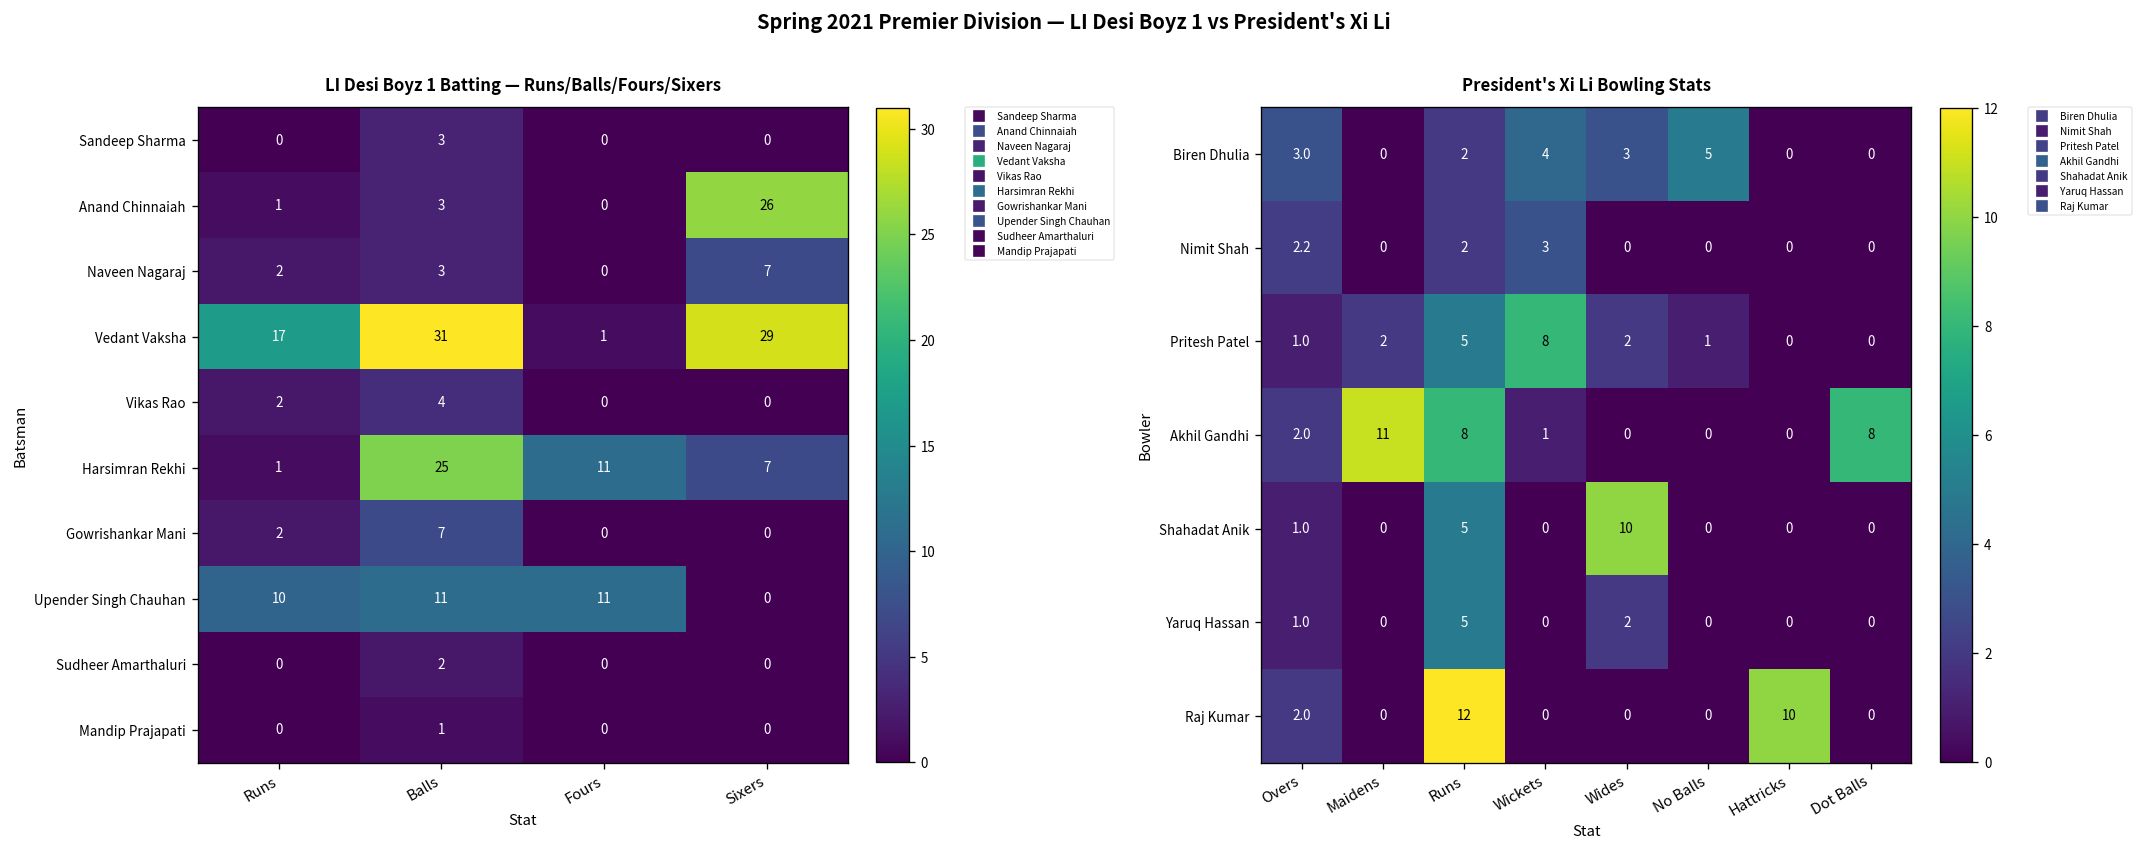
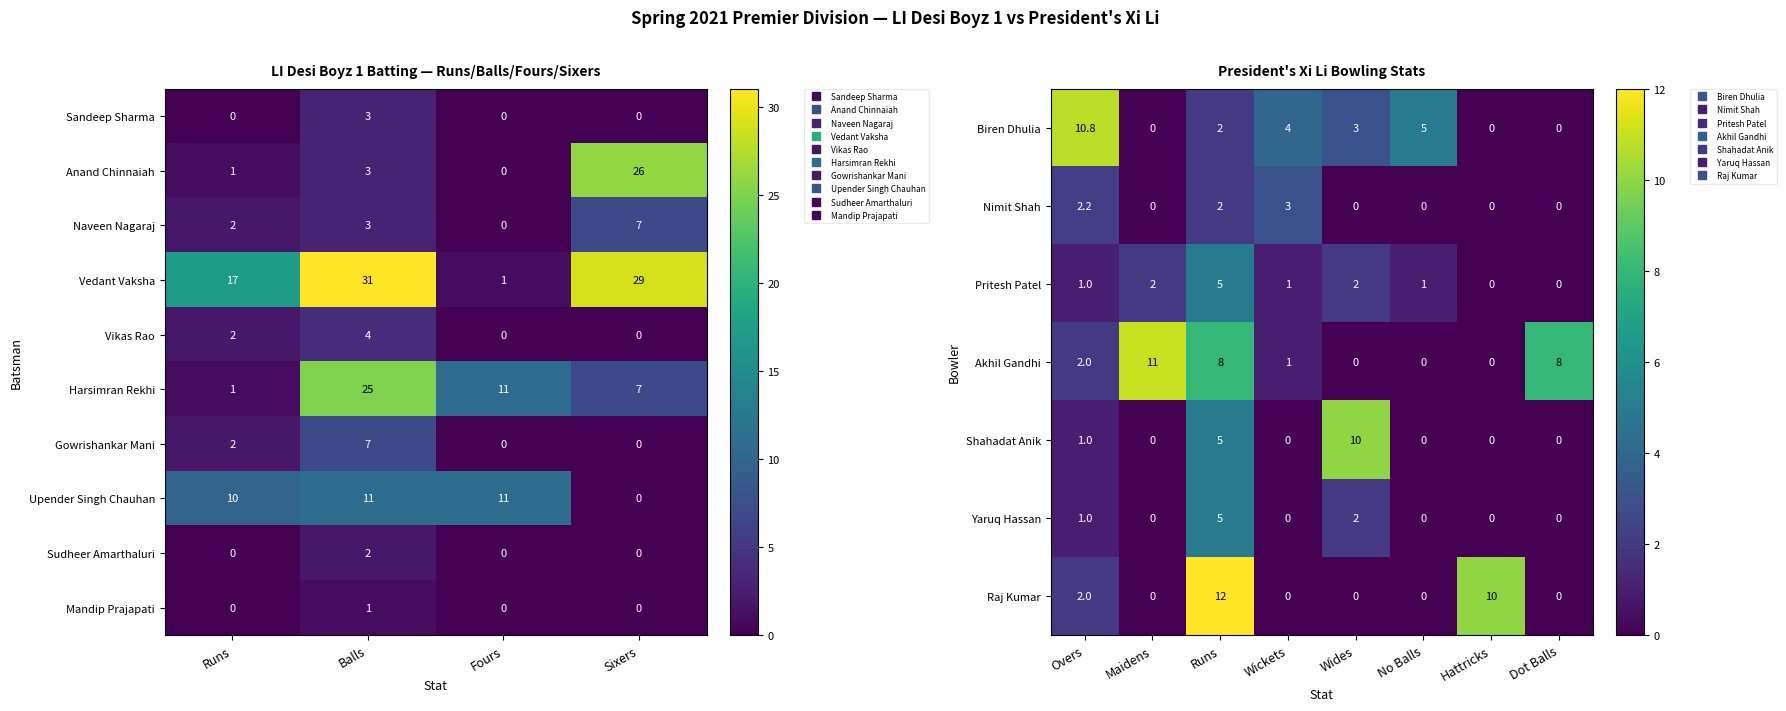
  {
    "LI Desi Boyz 1 Batting — Runs/Balls/Fours/Sixers": {
      "Sandeep Sharma": {
        "Runs": 0,
        "Balls": 3,
        "Fours": 0,
        "Sixers": 0
      },
      "Anand Chinnaiah": {
        "Runs": 1,
        "Balls": 3,
        "Fours": 0,
        "Sixers": 26
      },
      "Naveen Nagaraj": {
        "Runs": 2,
        "Balls": 3,
        "Fours": 0,
        "Sixers": 7
      },
      "Vedant Vaksha": {
        "Runs": 17,
        "Balls": 31,
        "Fours": 1,
        "Sixers": 29
      },
      "Vikas Rao": {
        "Runs": 2,
        "Balls": 4,
        "Fours": 0,
        "Sixers": 0
      },
      "Harsimran Rekhi": {
        "Runs": 1,
        "Balls": 25,
        "Fours": 11,
        "Sixers": 7
      },
      "Gowrishankar Mani": {
        "Runs": 2,
        "Balls": 7,
        "Fours": 0,
        "Sixers": 0
      },
      "Upender Singh Chauhan": {
        "Runs": 10,
        "Balls": 11,
        "Fours": 11,
        "Sixers": 0
      },
      "Sudheer Amarthaluri": {
        "Runs": 0,
        "Balls": 2,
        "Fours": 0,
        "Sixers": 0
      },
      "Mandip Prajapati": {
        "Runs": 0,
        "Balls": 1,
        "Fours": 0,
        "Sixers": 0
      }
    },
    "President's Xi Li Bowling Stats": {
      "Biren Dhulia": {
-       "Overs": 3.0,
+       "Overs": 10.8,
        "Maidens": 0,
        "Runs": 2,
        "Wickets": 4,
        "Wides": 3,
        "No Balls": 5,
        "Hattricks": 0,
        "Dot Balls": 0
      },
      "Nimit Shah": {
        "Overs": 2.2,
        "Maidens": 0,
        "Runs": 2,
        "Wickets": 3,
        "Wides": 0,
        "No Balls": 0,
        "Hattricks": 0,
        "Dot Balls": 0
      },
      "Pritesh Patel": {
        "Overs": 1.0,
        "Maidens": 2,
        "Runs": 5,
-       "Wickets": 8,
+       "Wickets": 1,
        "Wides": 2,
        "No Balls": 1,
        "Hattricks": 0,
        "Dot Balls": 0
      },
      "Akhil Gandhi": {
        "Overs": 2.0,
        "Maidens": 11,
        "Runs": 8,
        "Wickets": 1,
        "Wides": 0,
        "No Balls": 0,
        "Hattricks": 0,
        "Dot Balls": 8
      },
      "Shahadat Anik": {
        "Overs": 1.0,
        "Maidens": 0,
        "Runs": 5,
        "Wickets": 0,
        "Wides": 10,
        "No Balls": 0,
        "Hattricks": 0,
        "Dot Balls": 0
      },
      "Yaruq Hassan": {
        "Overs": 1.0,
        "Maidens": 0,
        "Runs": 5,
        "Wickets": 0,
        "Wides": 2,
        "No Balls": 0,
        "Hattricks": 0,
        "Dot Balls": 0
      },
      "Raj Kumar": {
        "Overs": 2.0,
        "Maidens": 0,
        "Runs": 12,
        "Wickets": 0,
        "Wides": 0,
        "No Balls": 0,
        "Hattricks": 10,
        "Dot Balls": 0
      }
    }
  }
